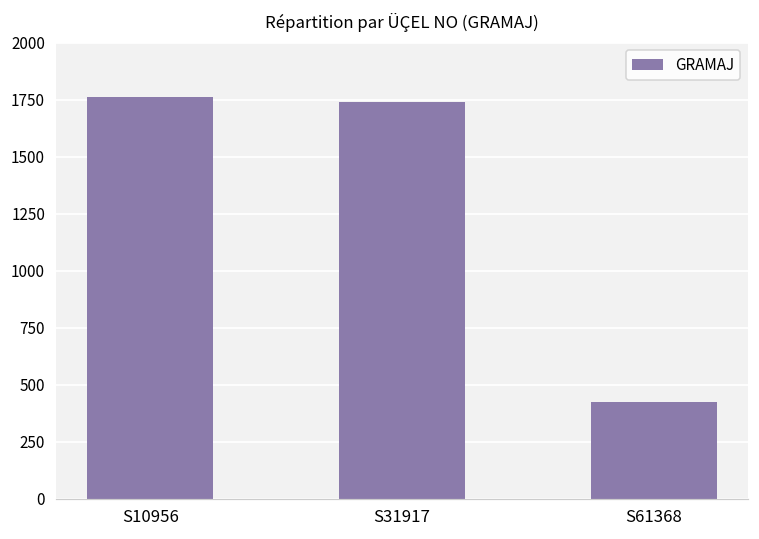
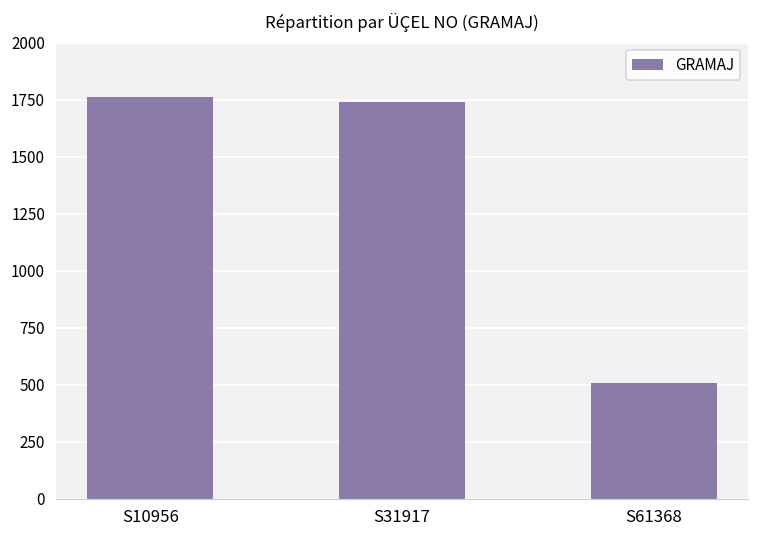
  {
    "S10956": 1760,
    "S31917": 1740,
-   "S61368": 430
+   "S61368": 510
  }
